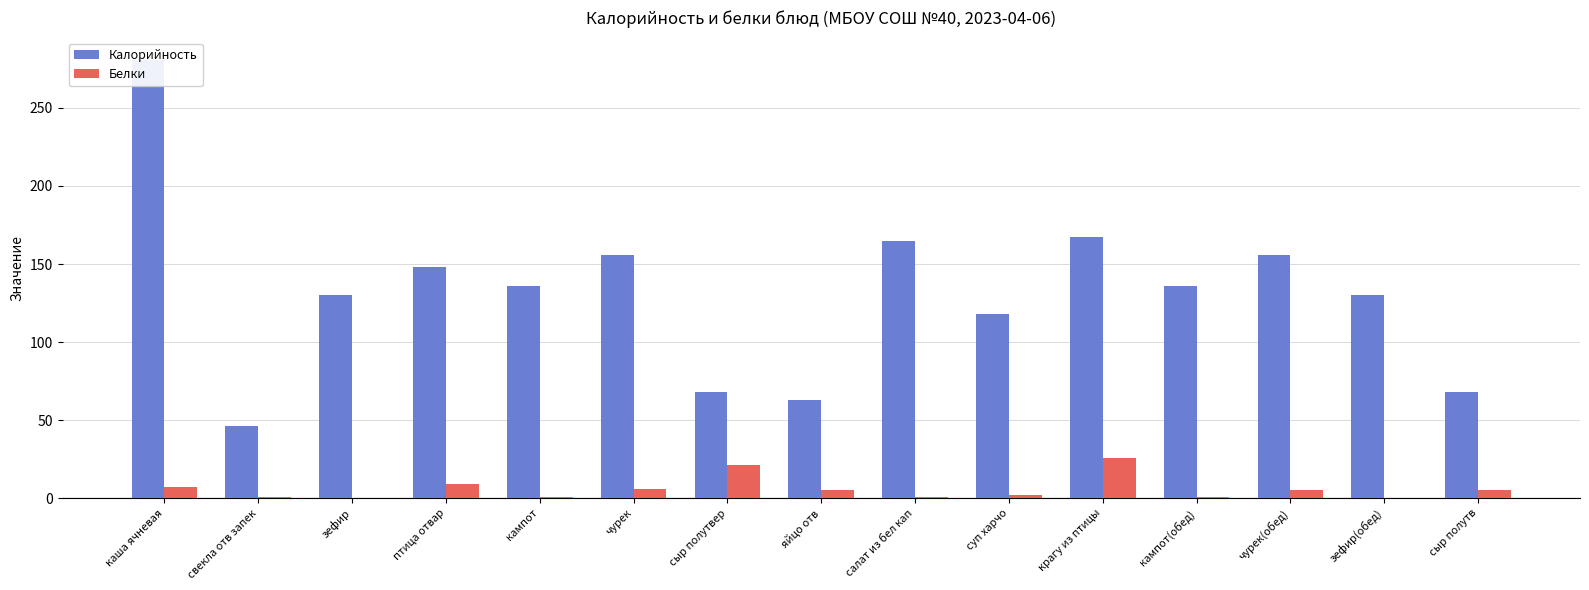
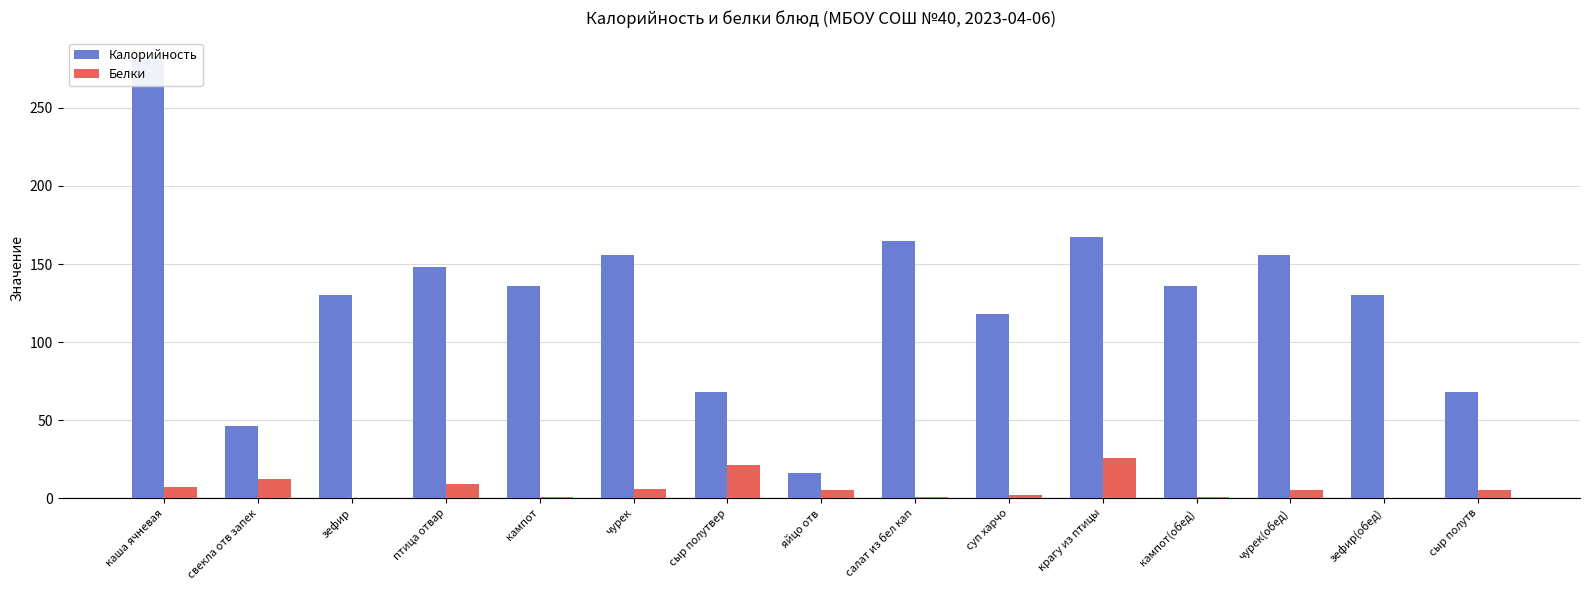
  {
    "Калорийность": {
      "свекла отв запек": 46,
      "зефир": 130,
      "птица отвар": 148,
      "кампот": 136,
      "чурек": 156,
      "сыр полутвер": 68,
-     "яйцо отв": 63,
+     "яйцо отв": 16,
      "салат из бел кап": 165,
      "суп харчо": 118,
      "крагу из птицы": 167,
      "кампот(обед)": 136,
      "чурек(обед)": 156,
      "зефир(обед)": 130,
      "сыр полутв": 68
    },
    "Белки": {
      "каша ячневая": 7,
-     "свекла отв запек": 1,
+     "свекла отв запек": 12,
      "зефир": 0,
      "птица отвар": 9,
      "чурек": 6,
      "сыр полутвер": 21,
      "яйцо отв": 5,
      "суп харчо": 2,
      "крагу из птицы": 26,
      "чурек(обед)": 5,
      "зефир(обед)": 0,
      "сыр полутв": 5
    }
  }
